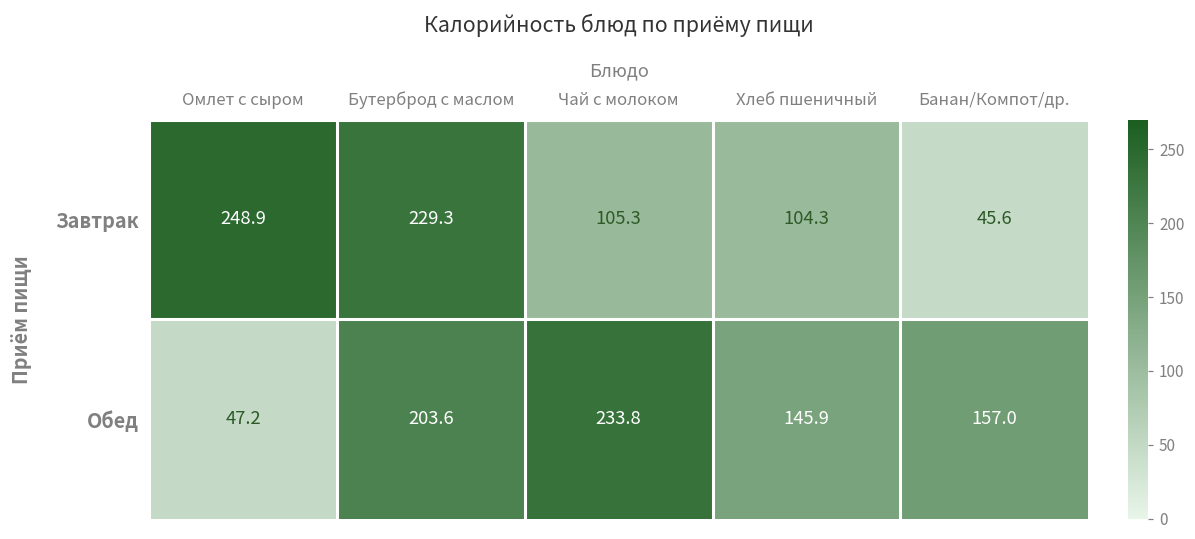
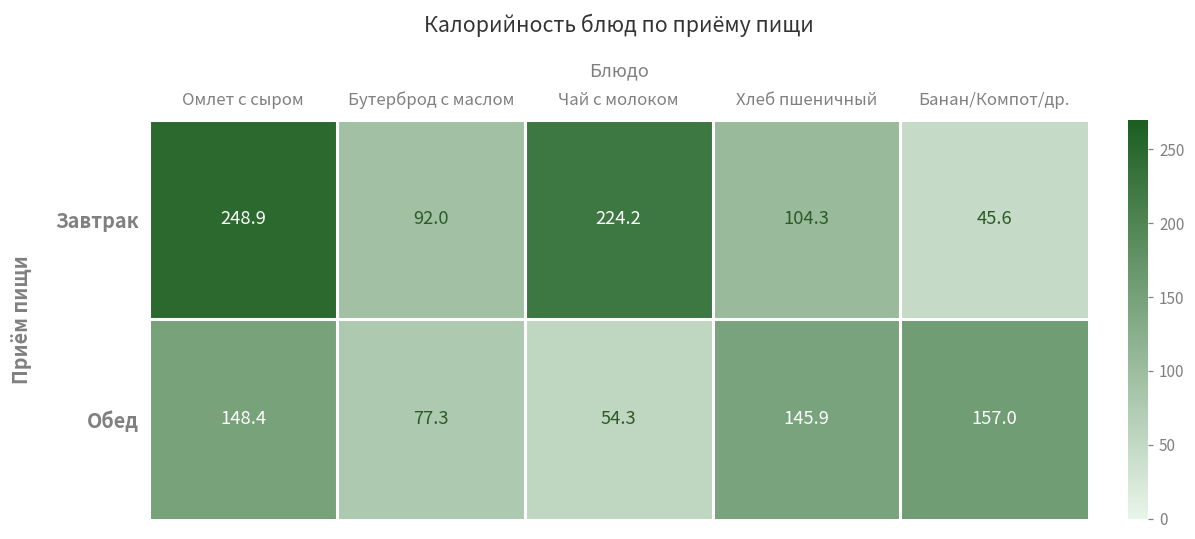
  {
    "Завтрак": {
      "Омлет с сыром": 248.9,
-     "Бутерброд с маслом": 229.3,
-     "Чай с молоком": 105.3,
+     "Бутерброд с маслом": 92.0,
+     "Чай с молоком": 224.2,
      "Хлеб пшеничный": 104.3,
      "Банан/Компот/др.": 45.6
    },
    "Обед": {
-     "Омлет с сыром": 47.2,
-     "Бутерброд с маслом": 203.6,
-     "Чай с молоком": 233.8,
+     "Омлет с сыром": 148.4,
+     "Бутерброд с маслом": 77.3,
+     "Чай с молоком": 54.3,
      "Хлеб пшеничный": 145.9,
      "Банан/Компот/др.": 157.0
    }
  }
